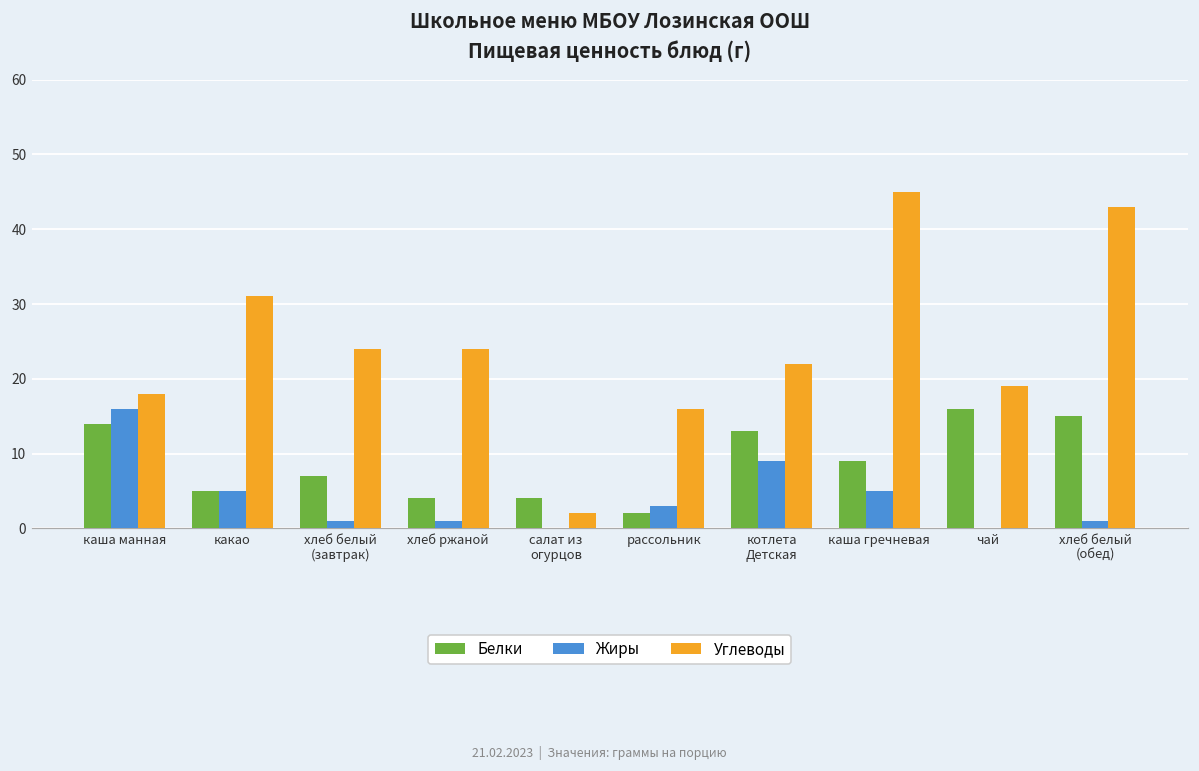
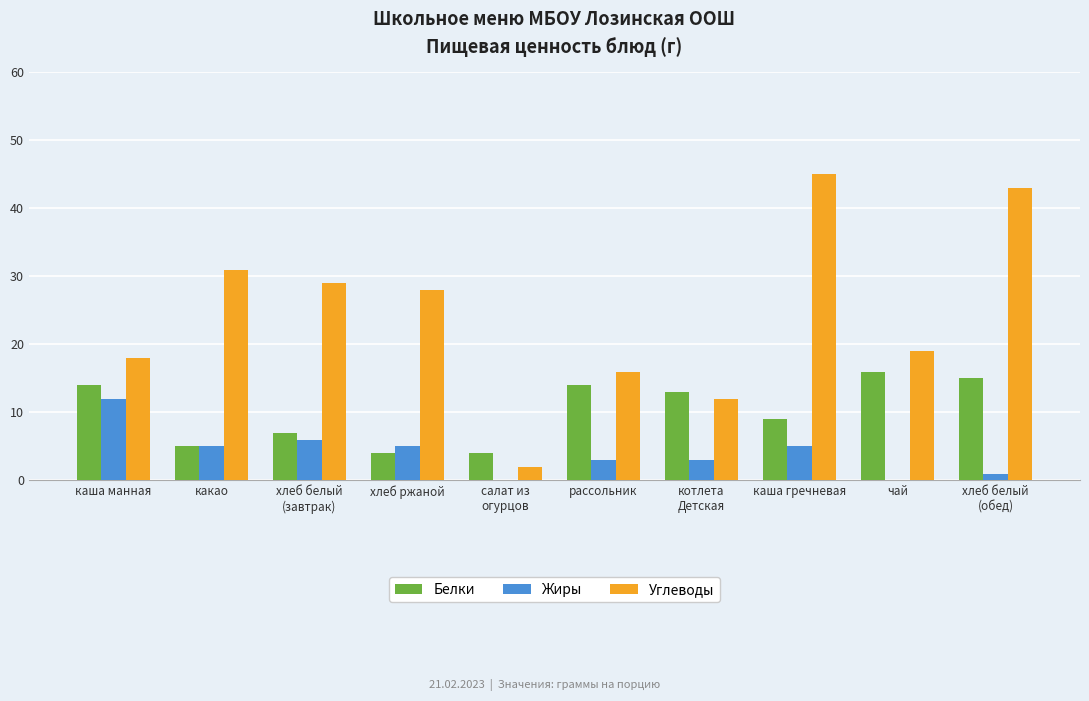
  {
    "Белки": {
      "каша манная": 14,
      "какао": 5,
      "хлеб белый (завтрак)": 7,
      "хлеб ржаной": 4,
      "салат из огурцов": 4,
-     "рассольник": 2,
+     "рассольник": 14,
      "котлета Детская": 13,
      "каша гречневая": 9,
      "чай": 16,
      "хлеб белый (обед)": 15
    },
    "Жиры": {
-     "каша манная": 16,
+     "каша манная": 12,
      "какао": 5,
-     "хлеб белый (завтрак)": 1,
-     "хлеб ржаной": 1,
+     "хлеб белый (завтрак)": 6,
+     "хлеб ржаной": 5,
      "салат из огурцов": 0,
      "рассольник": 3,
-     "котлета Детская": 9,
+     "котлета Детская": 3,
      "каша гречневая": 5,
      "чай": 0,
      "хлеб белый (обед)": 1
    },
    "Углеводы": {
      "каша манная": 18,
      "какао": 31,
-     "хлеб белый (завтрак)": 24,
-     "хлеб ржаной": 24,
+     "хлеб белый (завтрак)": 29,
+     "хлеб ржаной": 28,
      "салат из огурцов": 2,
      "рассольник": 16,
-     "котлета Детская": 22,
+     "котлета Детская": 12,
      "каша гречневая": 45,
      "чай": 19,
      "хлеб белый (обед)": 43
    }
  }
